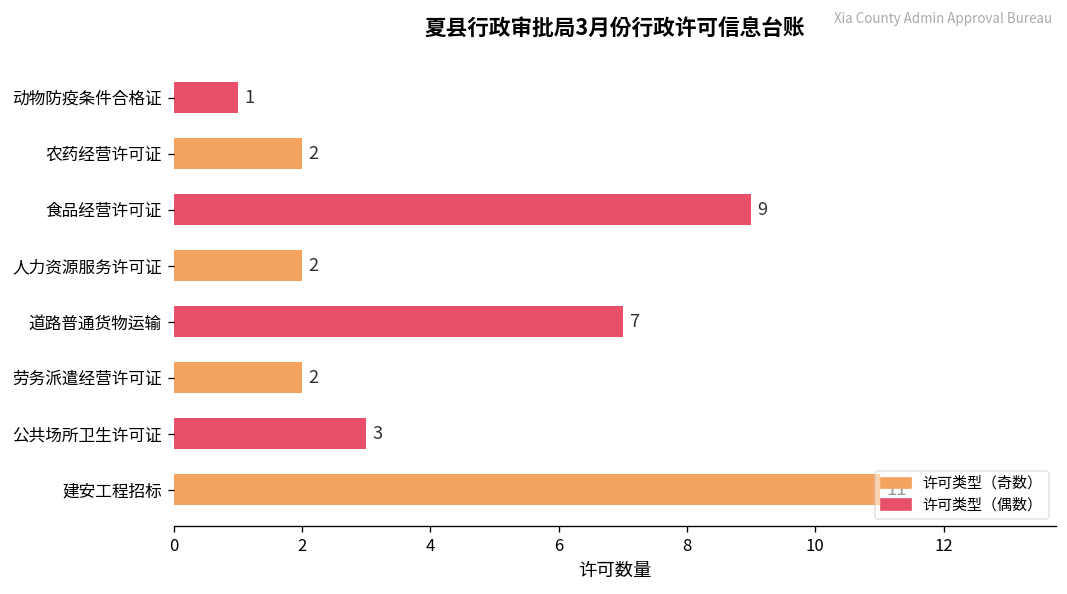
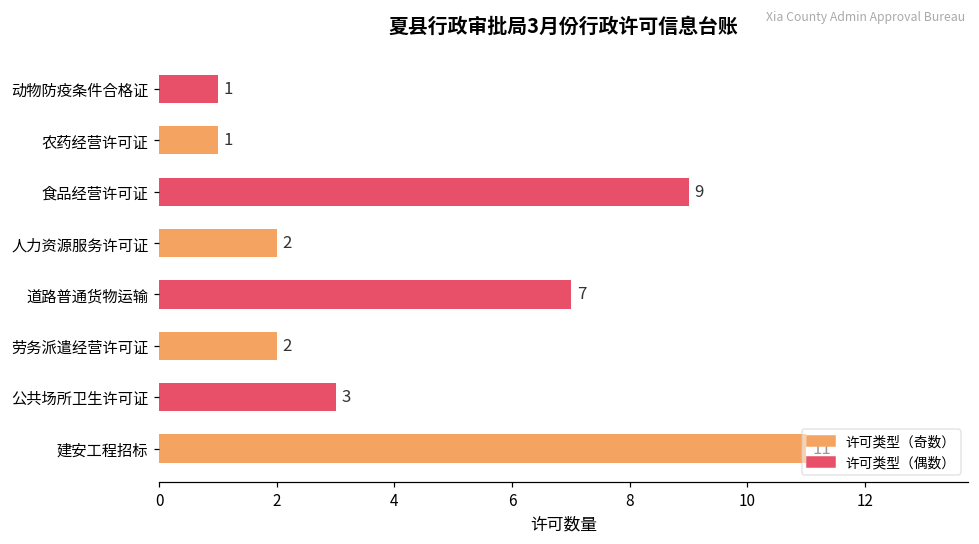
  {
    "动物防疫条件合格证": 1,
-   "农药经营许可证": 2,
+   "农药经营许可证": 1,
    "食品经营许可证": 9,
    "人力资源服务许可证": 2,
    "道路普通货物运输": 7,
    "劳务派遣经营许可证": 2,
    "公共场所卫生许可证": 3
  }
